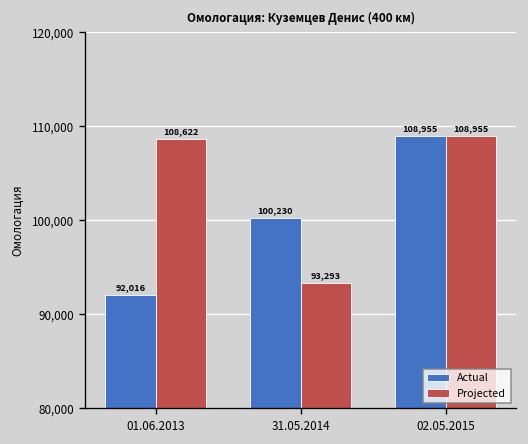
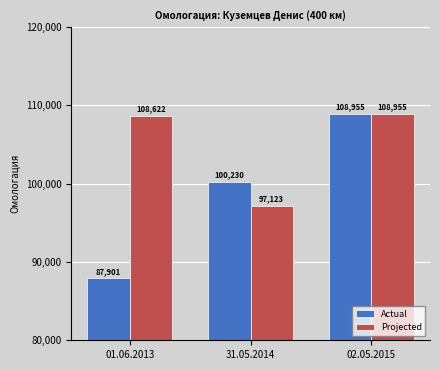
  {
    "Actual": {
-     "01.06.2013": "92,016",
+     "01.06.2013": "87,901",
      "31.05.2014": "100,230",
      "02.05.2015": "108,955"
    },
    "Projected": {
      "01.06.2013": "108,622",
-     "31.05.2014": "93,293",
+     "31.05.2014": "97,123",
      "02.05.2015": "108,955"
    }
  }
